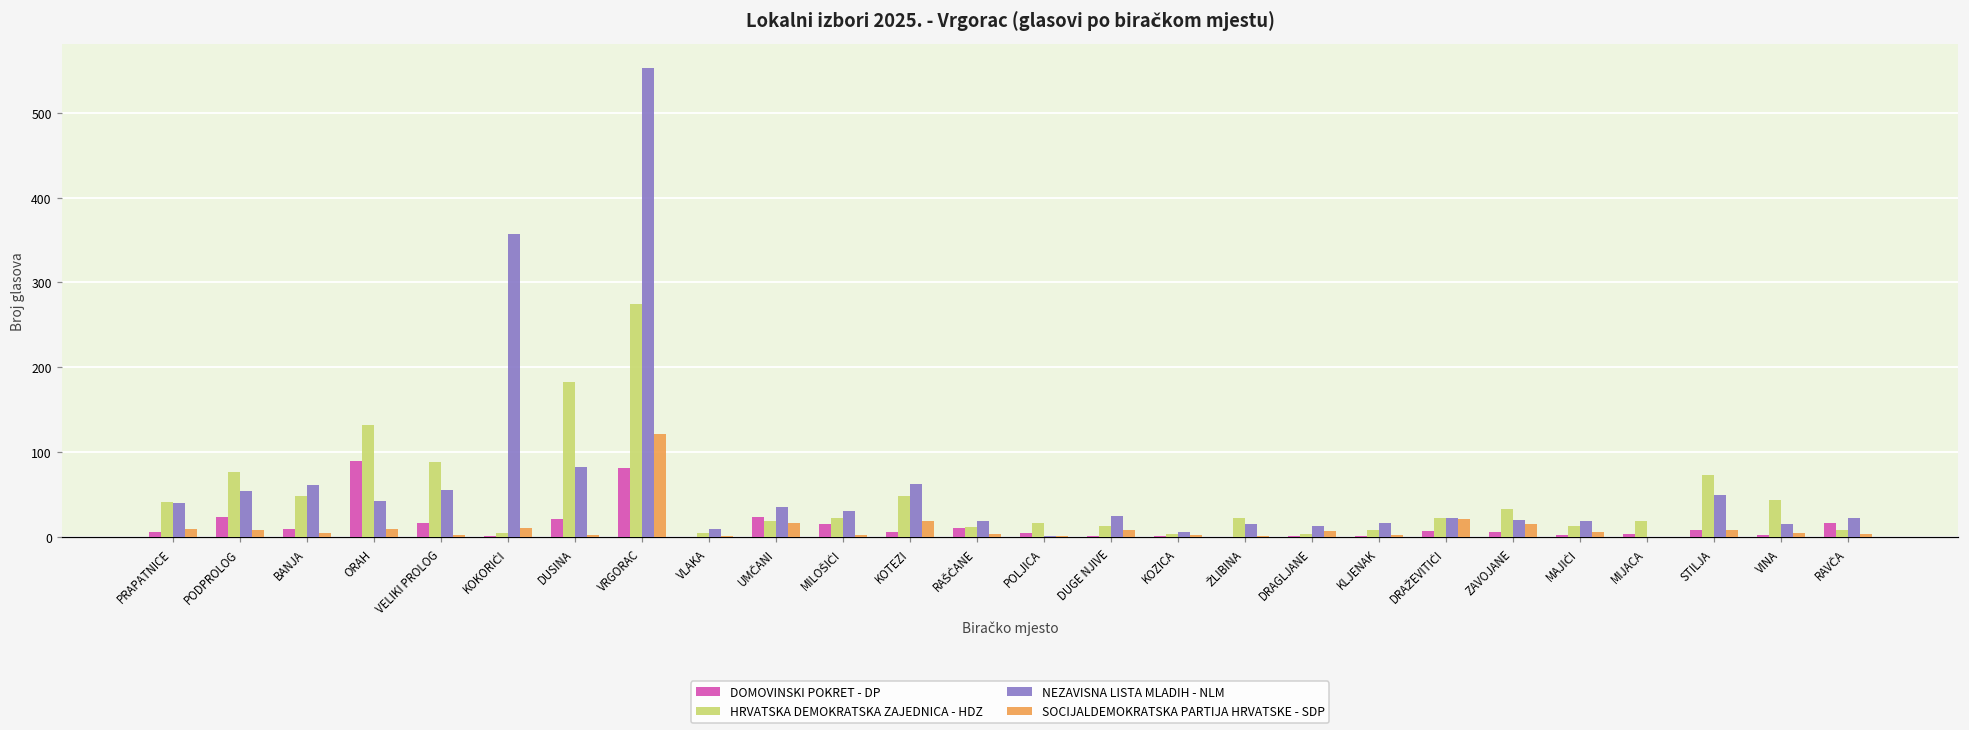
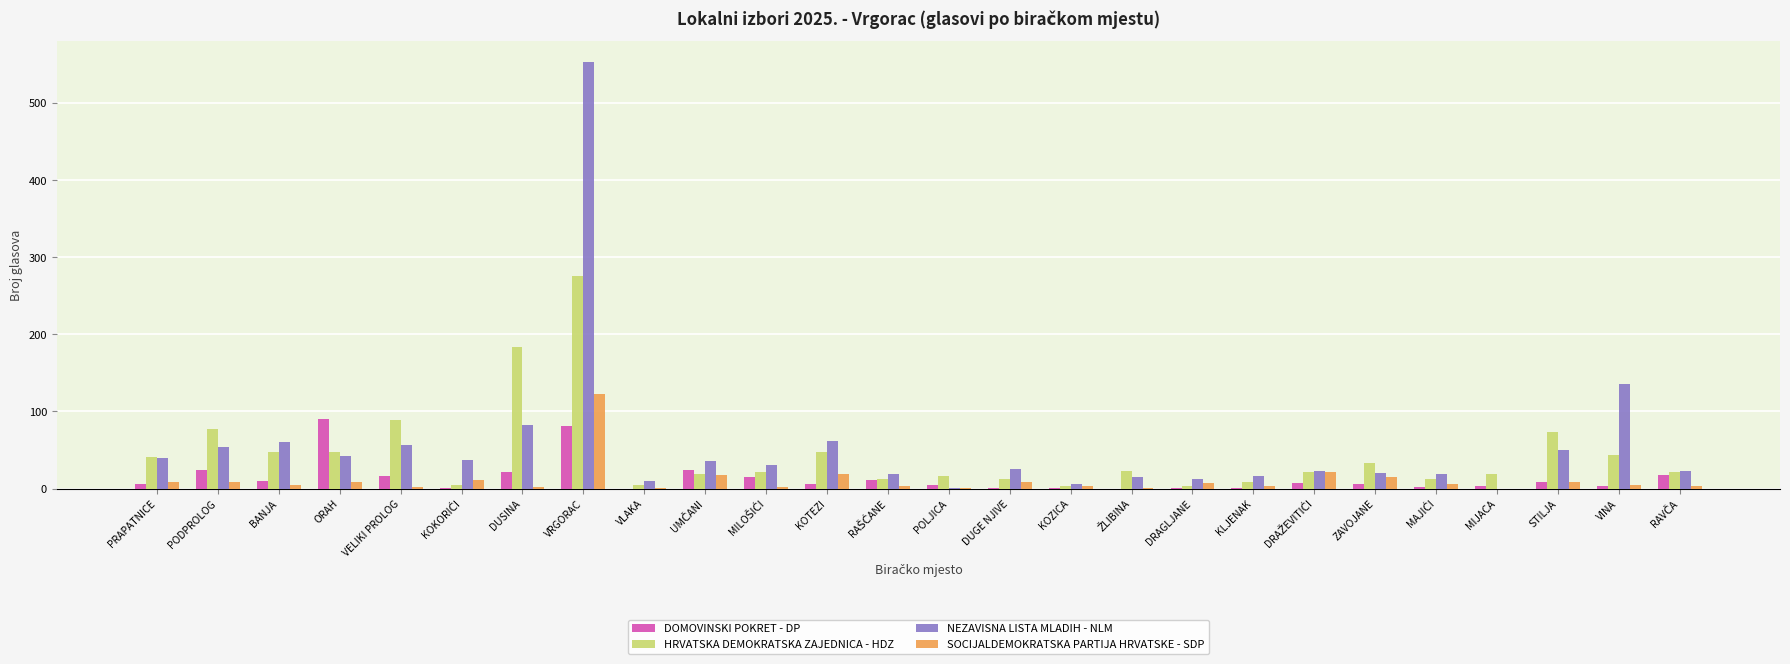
  {
    "DOMOVINSKI POKRET - DP": {
      "PRAPATNICE": 10,
      "PODPROLOG": 20,
      "BANJA": 10,
      "ORAH": 90,
      "VELIKI PROLOG": 20,
      "DUSINA": 20,
      "VRGORAC": 80,
      "VLAKA": 0,
      "UMČANI": 20,
      "MILOŠIĆI": 20,
      "KOTEZI": 10,
      "RAŠĆANE": 10,
      "POLJICA": 10,
      "ŽLIBINA": 0,
      "DRAŽEVITIĆI": 10,
      "ZAVOJANE": 10,
      "MIJACA": 0,
      "STILJA": 10,
      "RAVČA": 20
    },
    "HRVATSKA DEMOKRATSKA ZAJEDNICA - HDZ": {
      "PRAPATNICE": 40,
      "PODPROLOG": 80,
      "BANJA": 50,
-     "ORAH": 130,
+     "ORAH": 50,
      "VELIKI PROLOG": 90,
      "KOKORIĆI": 10,
      "DUSINA": 180,
      "VRGORAC": 280,
      "VLAKA": 10,
      "UMČANI": 20,
      "MILOŠIĆI": 20,
      "KOTEZI": 50,
      "RAŠĆANE": 10,
      "POLJICA": 20,
      "DUGE NJIVE": 10,
      "KOZICA": 0,
      "ŽLIBINA": 20,
      "DRAGLJANE": 0,
      "KLJENAK": 10,
      "DRAŽEVITIĆI": 20,
      "ZAVOJANE": 30,
      "MAJIĆI": 10,
      "MIJACA": 20,
      "STILJA": 70,
      "VINA": 40,
-     "RAVČA": 10
+     "RAVČA": 20
    },
    "NEZAVISNA LISTA MLADIH - NLM": {
      "PRAPATNICE": 40,
      "PODPROLOG": 50,
      "BANJA": 60,
      "ORAH": 40,
      "VELIKI PROLOG": 60,
-     "KOKORIĆI": 360,
+     "KOKORIĆI": 40,
      "DUSINA": 80,
      "VRGORAC": 550,
      "VLAKA": 10,
      "UMČANI": 40,
      "MILOŠIĆI": 30,
      "KOTEZI": 60,
      "RAŠĆANE": 20,
      "DUGE NJIVE": 30,
      "KOZICA": 10,
      "ŽLIBINA": 20,
      "DRAGLJANE": 10,
      "KLJENAK": 20,
      "DRAŽEVITIĆI": 20,
      "ZAVOJANE": 20,
      "MAJIĆI": 20,
      "MIJACA": 0,
      "STILJA": 50,
-     "VINA": 20,
+     "VINA": 140,
      "RAVČA": 20
    },
    "SOCIJALDEMOKRATSKA PARTIJA HRVATSKE - SDP": {
      "PRAPATNICE": 10,
      "PODPROLOG": 10,
      "BANJA": 10,
      "ORAH": 10,
      "KOKORIĆI": 10,
      "VRGORAC": 120,
      "UMČANI": 20,
      "KOTEZI": 20,
      "RAŠĆANE": 0,
      "DUGE NJIVE": 10,
      "DRAGLJANE": 10,
      "DRAŽEVITIĆI": 20,
      "ZAVOJANE": 20,
      "MAJIĆI": 10,
      "MIJACA": 0,
      "STILJA": 10,
      "VINA": 10,
      "RAVČA": 0
    }
  }
